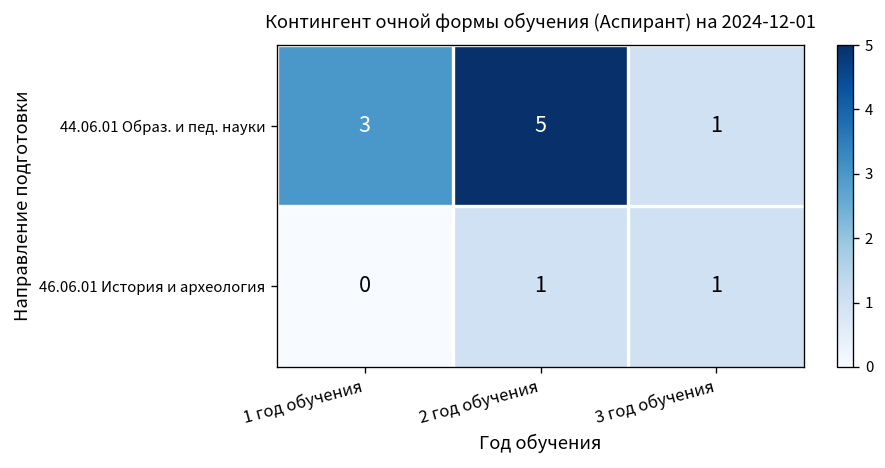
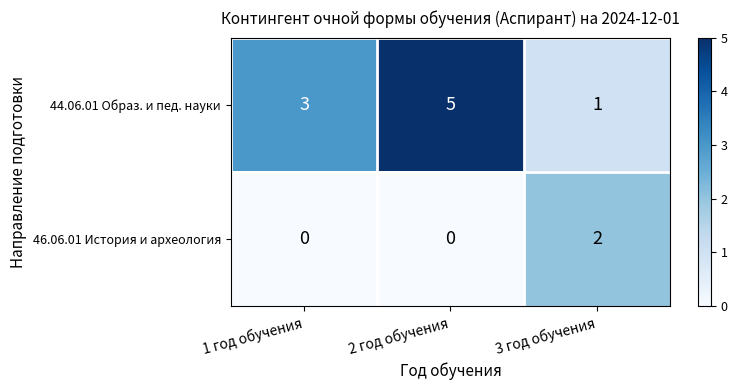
  {
    "44.06.01 Образ. и пед. науки": {
      "1 год обучения": 3,
      "2 год обучения": 5,
      "3 год обучения": 1
    },
    "46.06.01 История и археология": {
      "1 год обучения": 0,
-     "2 год обучения": 1,
-     "3 год обучения": 1
+     "2 год обучения": 0,
+     "3 год обучения": 2
    }
  }
